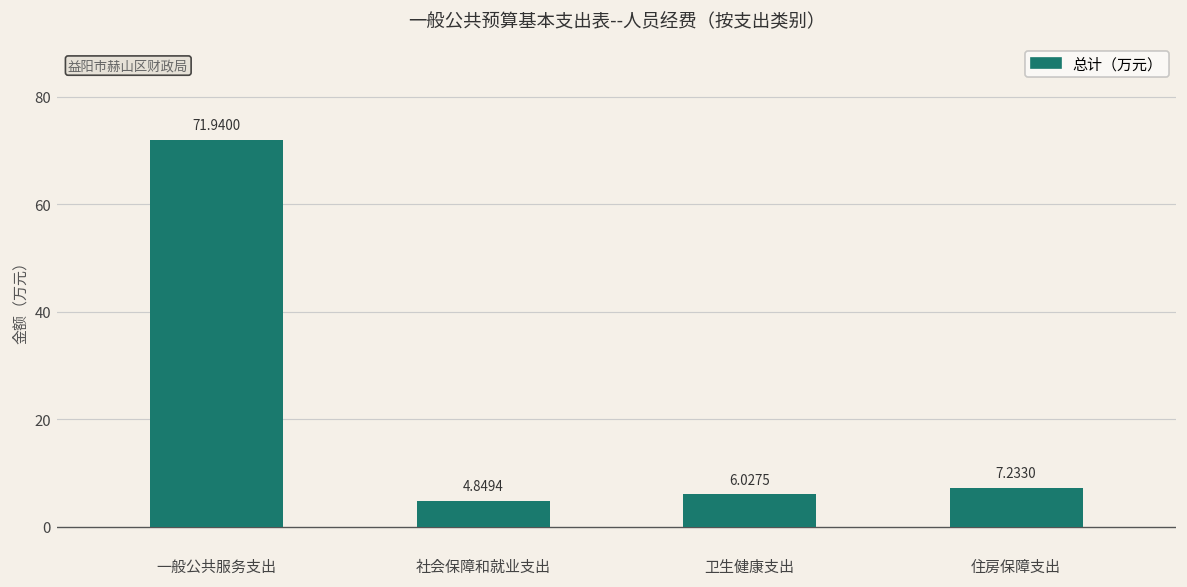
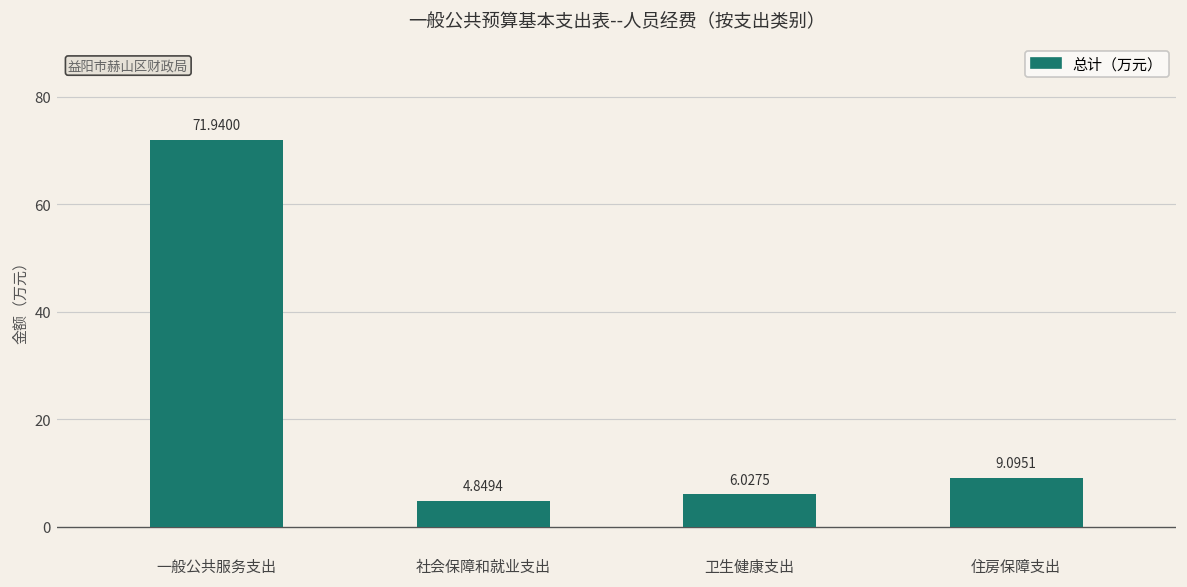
  {
    "一般公共服务支出": 71.9400,
    "社会保障和就业支出": 4.8494,
    "卫生健康支出": 6.0275,
-   "住房保障支出": 7.2330
+   "住房保障支出": 9.0951
  }
